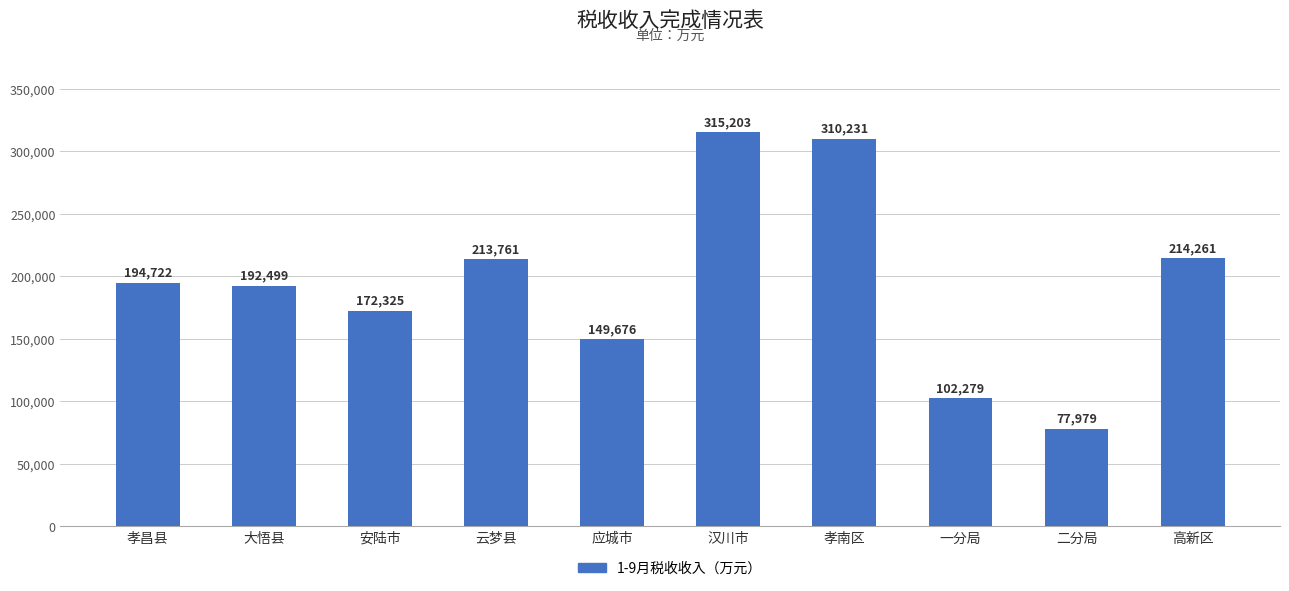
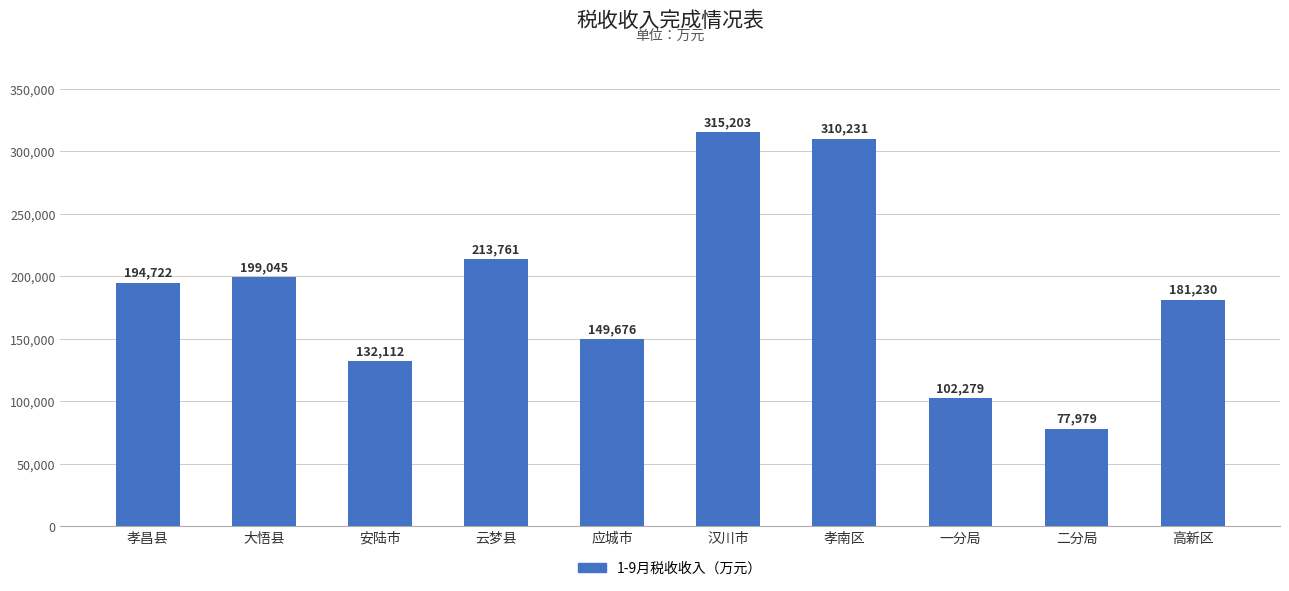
  {
    "孝昌县": "194,722",
-   "大悟县": "192,499",
-   "安陆市": "172,325",
+   "大悟县": "199,045",
+   "安陆市": "132,112",
    "云梦县": "213,761",
    "应城市": "149,676",
    "汉川市": "315,203",
    "孝南区": "310,231",
    "一分局": "102,279",
    "二分局": "77,979",
-   "高新区": "214,261"
+   "高新区": "181,230"
  }
